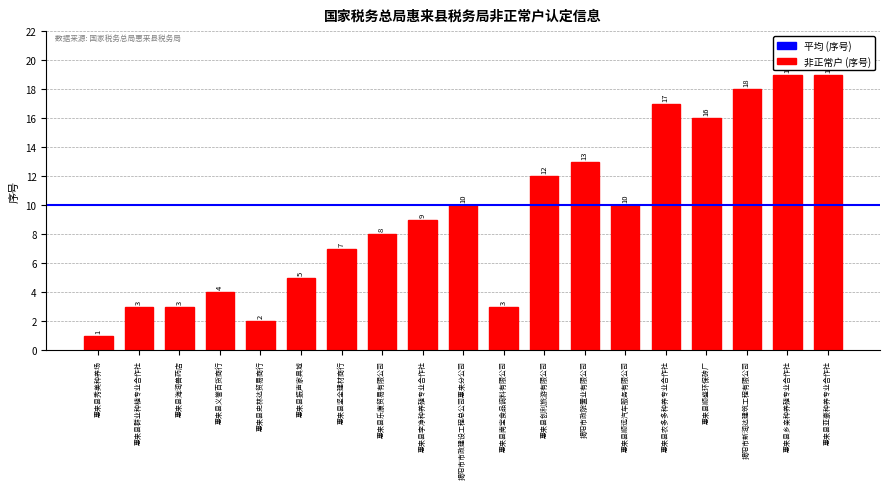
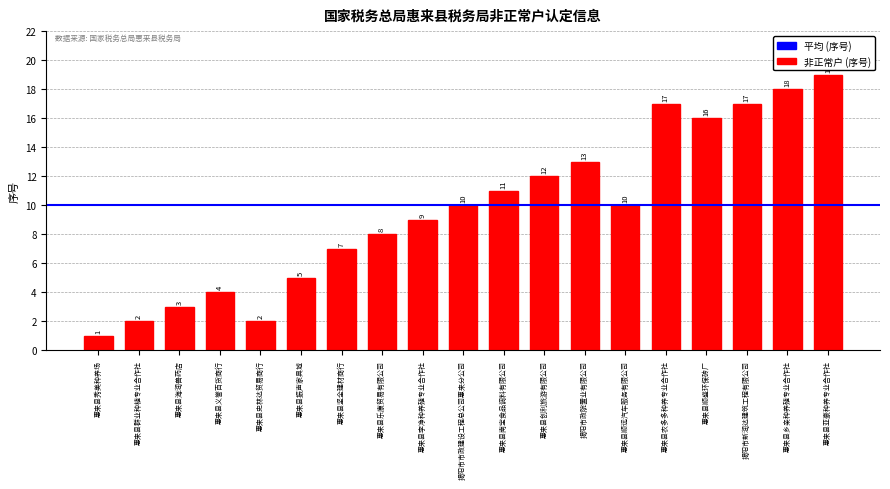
  {
    "惠来县秀美种养场": 1,
-   "惠来县群业种植专业合作社": 3,
+   "惠来县群业种植专业合作社": 2,
    "惠来县海润兽药店": 3,
    "惠来县义誉百货商行": 4,
    "惠来县史林达贸易商行": 2,
    "惠来县振声家具城": 5,
    "惠来县坚全建材商行": 7,
    "惠来县乐康贸易有限公司": 8,
    "惠来县李净种养殖专业合作社": 9,
    "揭阳市市政建设工程总公司惠来分公司": 10,
-   "惠来县南宝食品调料有限公司": 3,
+   "惠来县南宝食品调料有限公司": 11,
    "惠来县创利旅游有限公司": 12,
    "揭阳市政院置业有限公司": 13,
    "惠来县顺远汽车服务有限公司": 10,
    "惠来县农多多种养专业合作社": 17,
    "惠来县顺盛环保砖厂": 16,
-   "揭阳市新润达建筑工程有限公司": 18,
-   "惠来县乡亲种养殖专业合作社": 19
+   "揭阳市新润达建筑工程有限公司": 17,
+   "惠来县乡亲种养殖专业合作社": 18
  }
